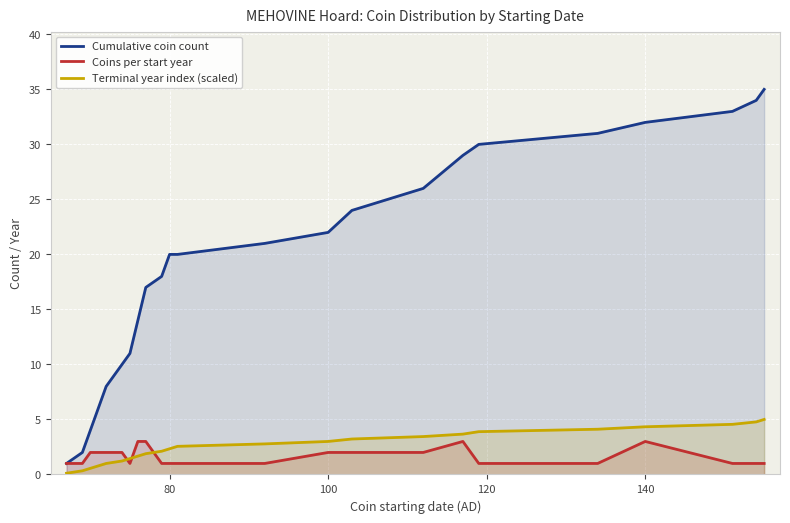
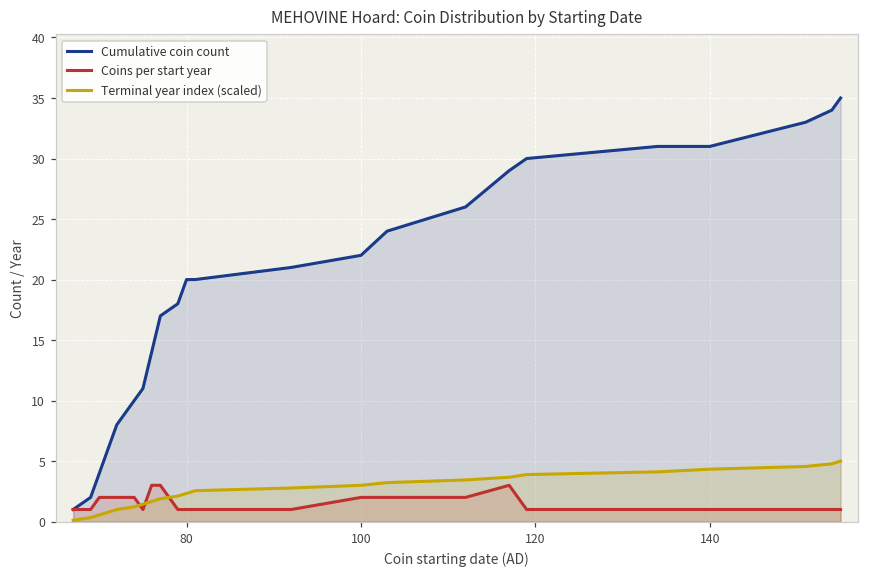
  {
    "Cumulative coin count": {
      "80": 20,
      "100": 22,
-     "140": 32
+     "140": 31
    },
    "Coins per start year": {
      "80": 1,
      "100": 2,
-     "140": 3
+     "140": 1
    },
    "Terminal year index (scaled)": {
      "80": 2.3,
      "100": 3,
      "140": 4.3
    }
  }
